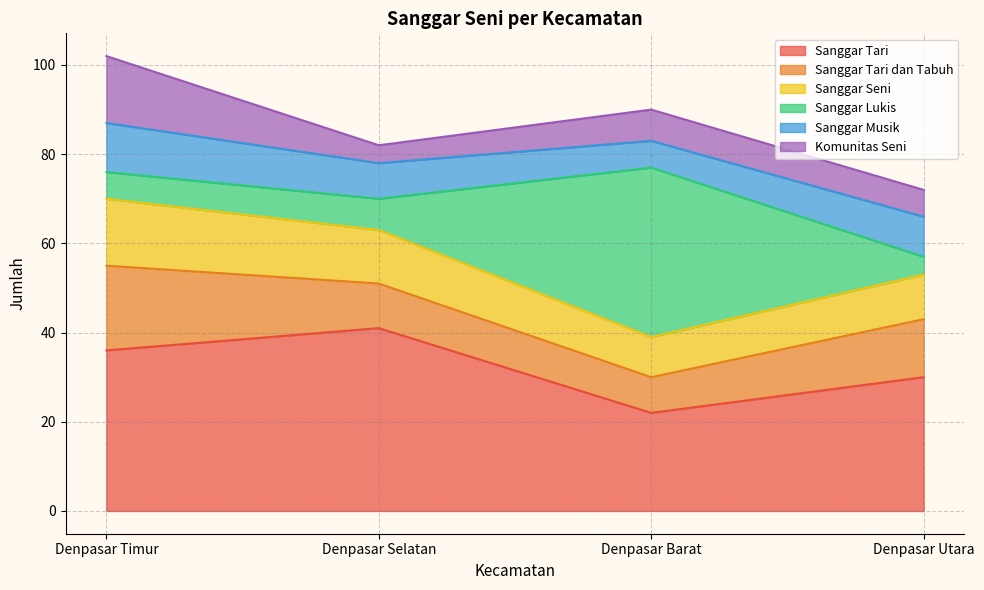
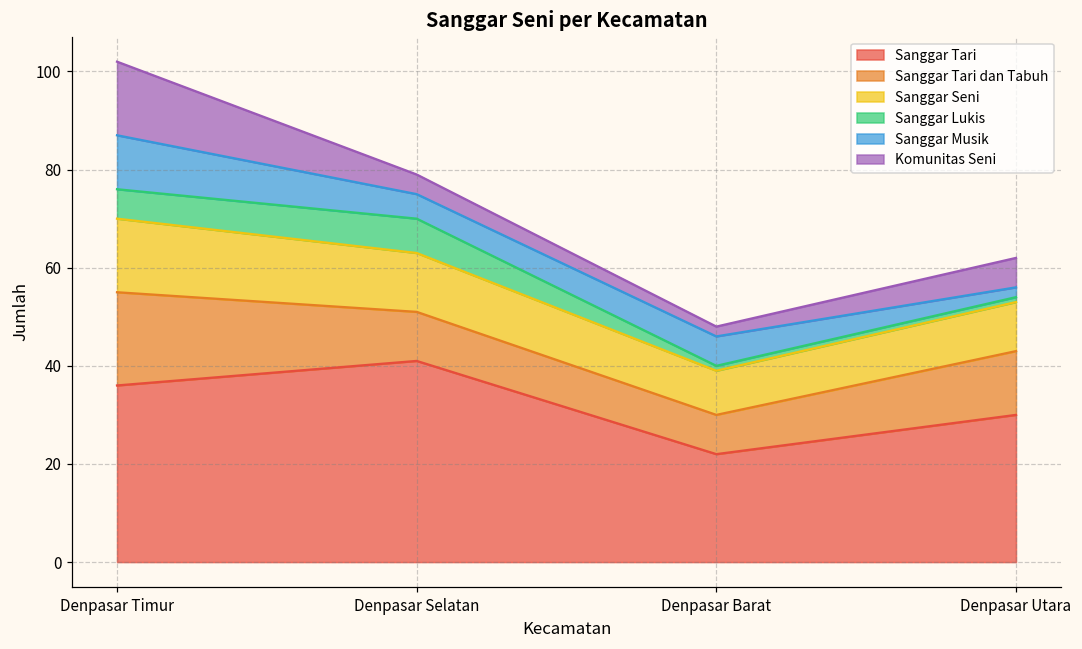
  {
    "Sanggar Seni": {
      "Denpasar Timur": 15,
      "Denpasar Selatan": 12,
      "Denpasar Barat": 9,
      "Denpasar Utara": 10
    },
    "Sanggar Lukis": {
      "Denpasar Timur": 6,
      "Denpasar Selatan": 7,
-     "Denpasar Barat": 38,
-     "Denpasar Utara": 4
+     "Denpasar Barat": 1,
+     "Denpasar Utara": 1
    },
    "Sanggar Musik": {
      "Denpasar Timur": 11,
-     "Denpasar Selatan": 8,
+     "Denpasar Selatan": 5,
      "Denpasar Barat": 6,
-     "Denpasar Utara": 9
+     "Denpasar Utara": 2
    },
    "Komunitas Seni": {
      "Denpasar Timur": 15,
      "Denpasar Selatan": 4,
-     "Denpasar Barat": 7,
+     "Denpasar Barat": 2,
      "Denpasar Utara": 6
    }
  }
